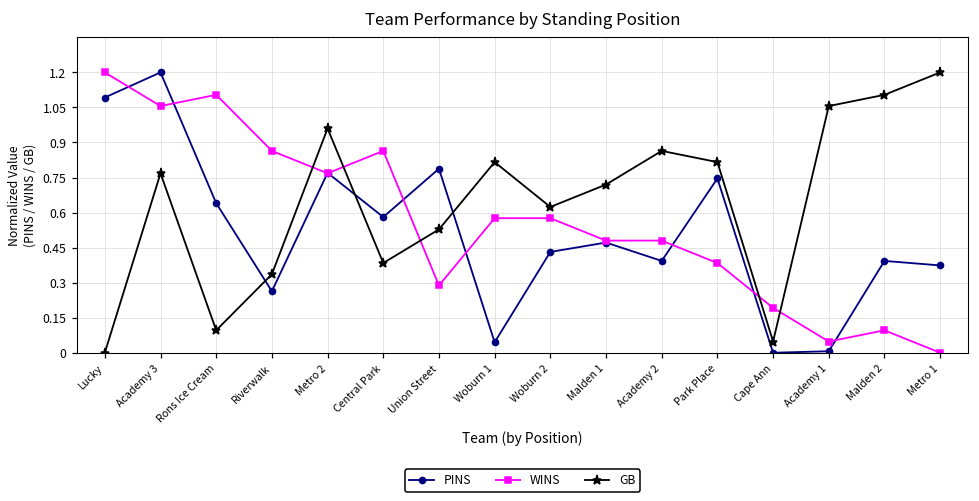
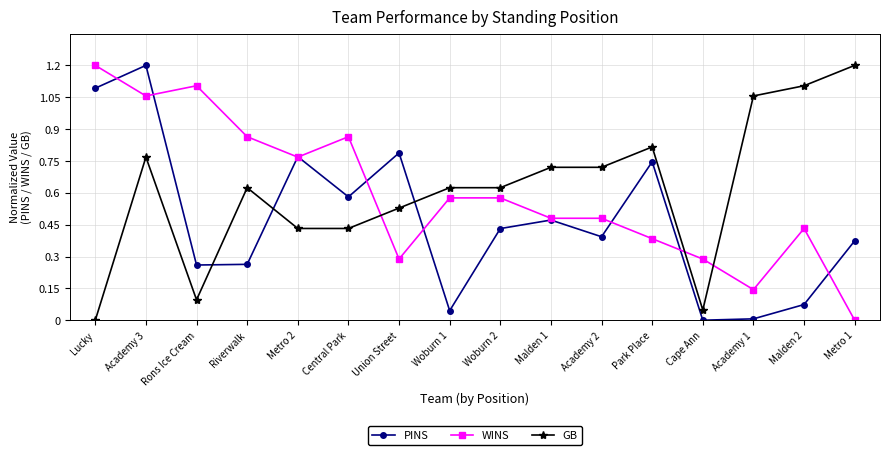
  {
    "PINS": {
      "Lucky": 1.09,
      "Academy 3": 1.20,
-     "Rons Ice Cream": 0.64,
+     "Rons Ice Cream": 0.26,
      "Riverwalk": 0.26,
      "Central Park": 0.58,
      "Union Street": 0.79,
      "Woburn 1": 0.04,
      "Woburn 2": 0.43,
      "Academy 2": 0.39,
      "Park Place": 0.75,
      "Cape Ann": 0.00,
      "Academy 1": 0.01,
-     "Malden 2": 0.39,
+     "Malden 2": 0.07,
      "Metro 1": 0.37
    },
    "WINS": {
      "Lucky": 1.20,
      "Academy 3": 1.06,
      "Rons Ice Cream": 1.10,
      "Riverwalk": 0.86,
      "Central Park": 0.86,
      "Union Street": 0.29,
      "Woburn 1": 0.58,
      "Woburn 2": 0.58,
      "Academy 2": 0.48,
      "Park Place": 0.38,
-     "Cape Ann": 0.19,
-     "Academy 1": 0.05,
-     "Malden 2": 0.10,
+     "Cape Ann": 0.29,
+     "Academy 1": 0.14,
+     "Malden 2": 0.43,
      "Metro 1": 0.00
    },
    "GB": {
      "Lucky": 0.00,
      "Academy 3": 0.77,
      "Rons Ice Cream": 0.10,
-     "Riverwalk": 0.34,
-     "Metro 2": 0.96,
-     "Central Park": 0.38,
+     "Riverwalk": 0.62,
+     "Metro 2": 0.43,
+     "Central Park": 0.43,
      "Union Street": 0.53,
-     "Woburn 1": 0.82,
+     "Woburn 1": 0.62,
      "Woburn 2": 0.62,
      "Malden 1": 0.72,
-     "Academy 2": 0.86,
+     "Academy 2": 0.72,
      "Park Place": 0.82,
      "Cape Ann": 0.05,
      "Academy 1": 1.06,
      "Malden 2": 1.10,
      "Metro 1": 1.20
    }
  }
